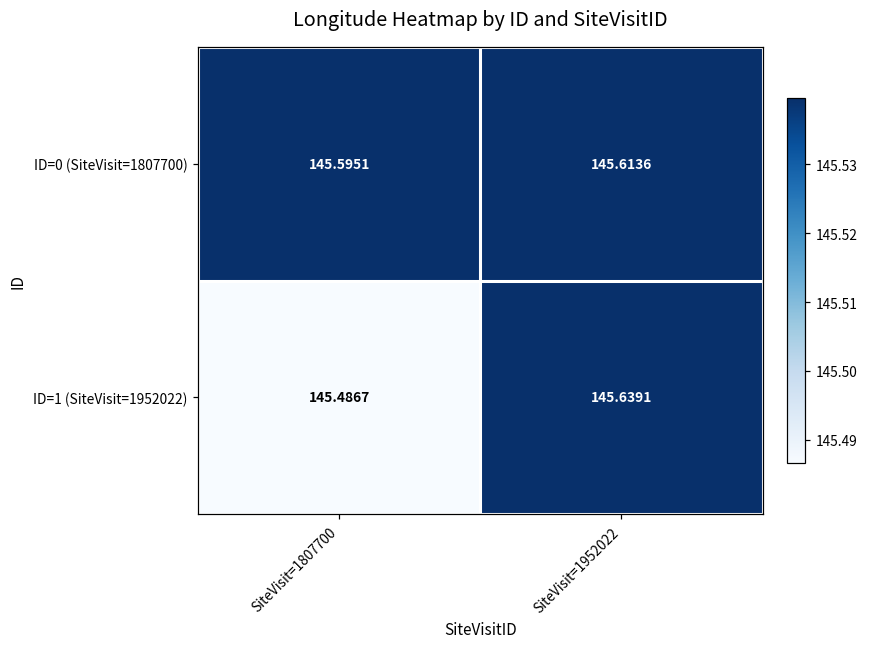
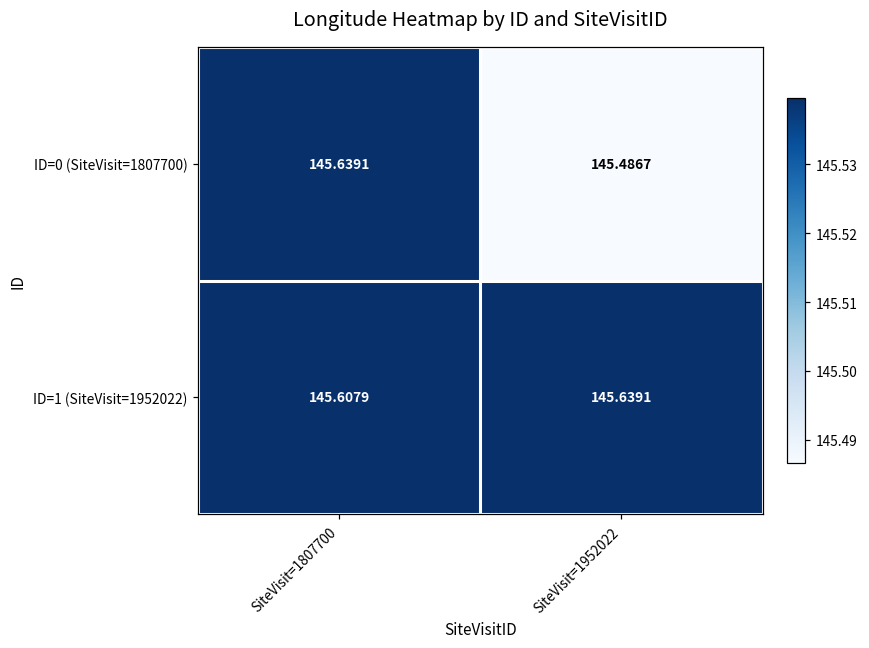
  {
    "ID=0 (SiteVisit=1807700)": {
-     "SiteVisit=1807700": 145.5951,
-     "SiteVisit=1952022": 145.6136
+     "SiteVisit=1807700": 145.6391,
+     "SiteVisit=1952022": 145.4867
    },
    "ID=1 (SiteVisit=1952022)": {
-     "SiteVisit=1807700": 145.4867,
+     "SiteVisit=1807700": 145.6079,
      "SiteVisit=1952022": 145.6391
    }
  }
